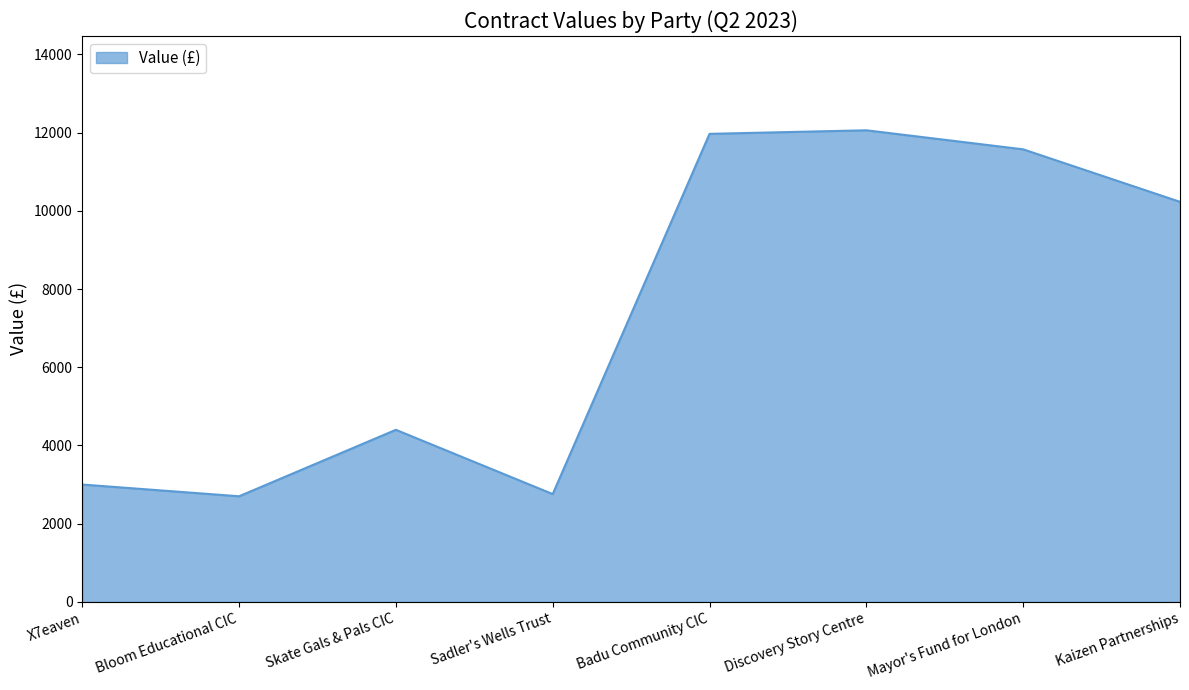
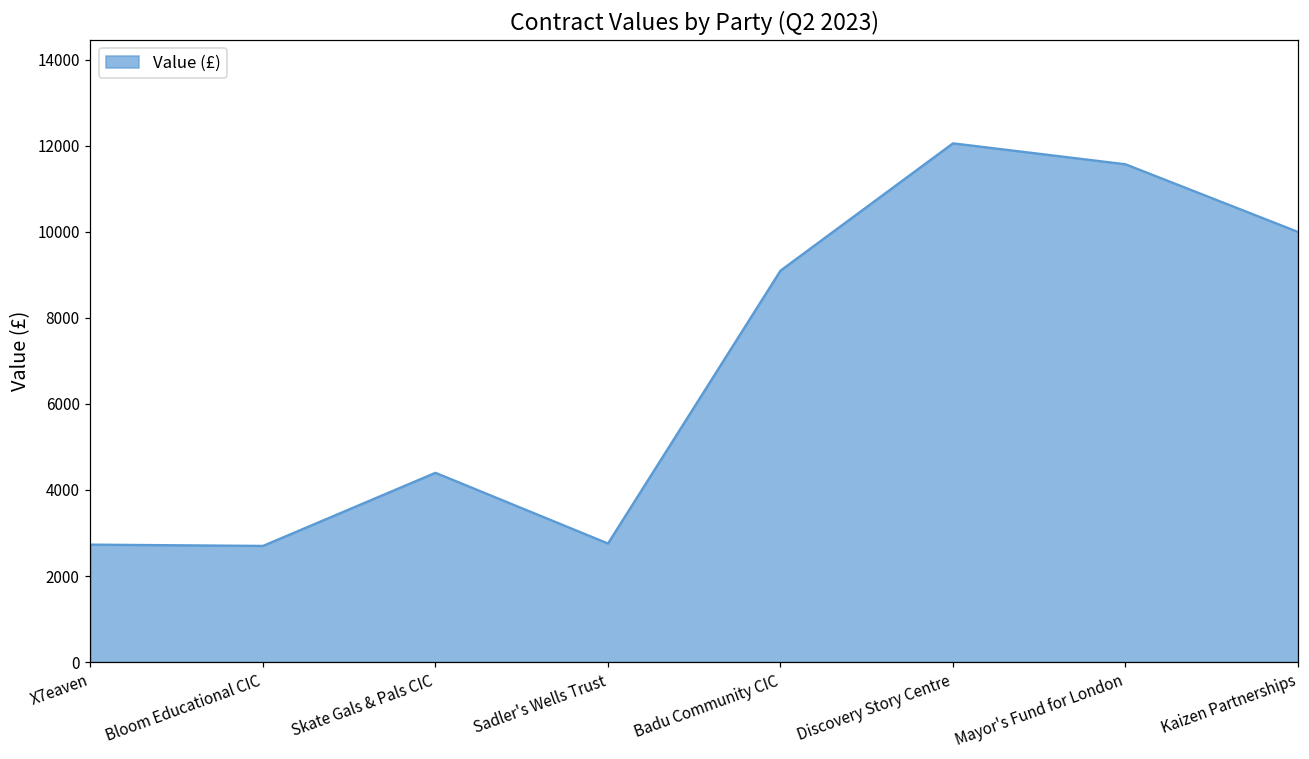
  {
-   "X7eaven": 3000,
+   "X7eaven": 2700,
    "Bloom Educational CIC": 2700,
    "Skate Gals & Pals CIC": 4400,
    "Sadler's Wells Trust": 2800,
-   "Badu Community CIC": 12000,
+   "Badu Community CIC": 9100,
    "Discovery Story Centre": 12100,
    "Mayor's Fund for London": 11600,
-   "Kaizen Partnerships": 10200
+   "Kaizen Partnerships": 10000
  }
